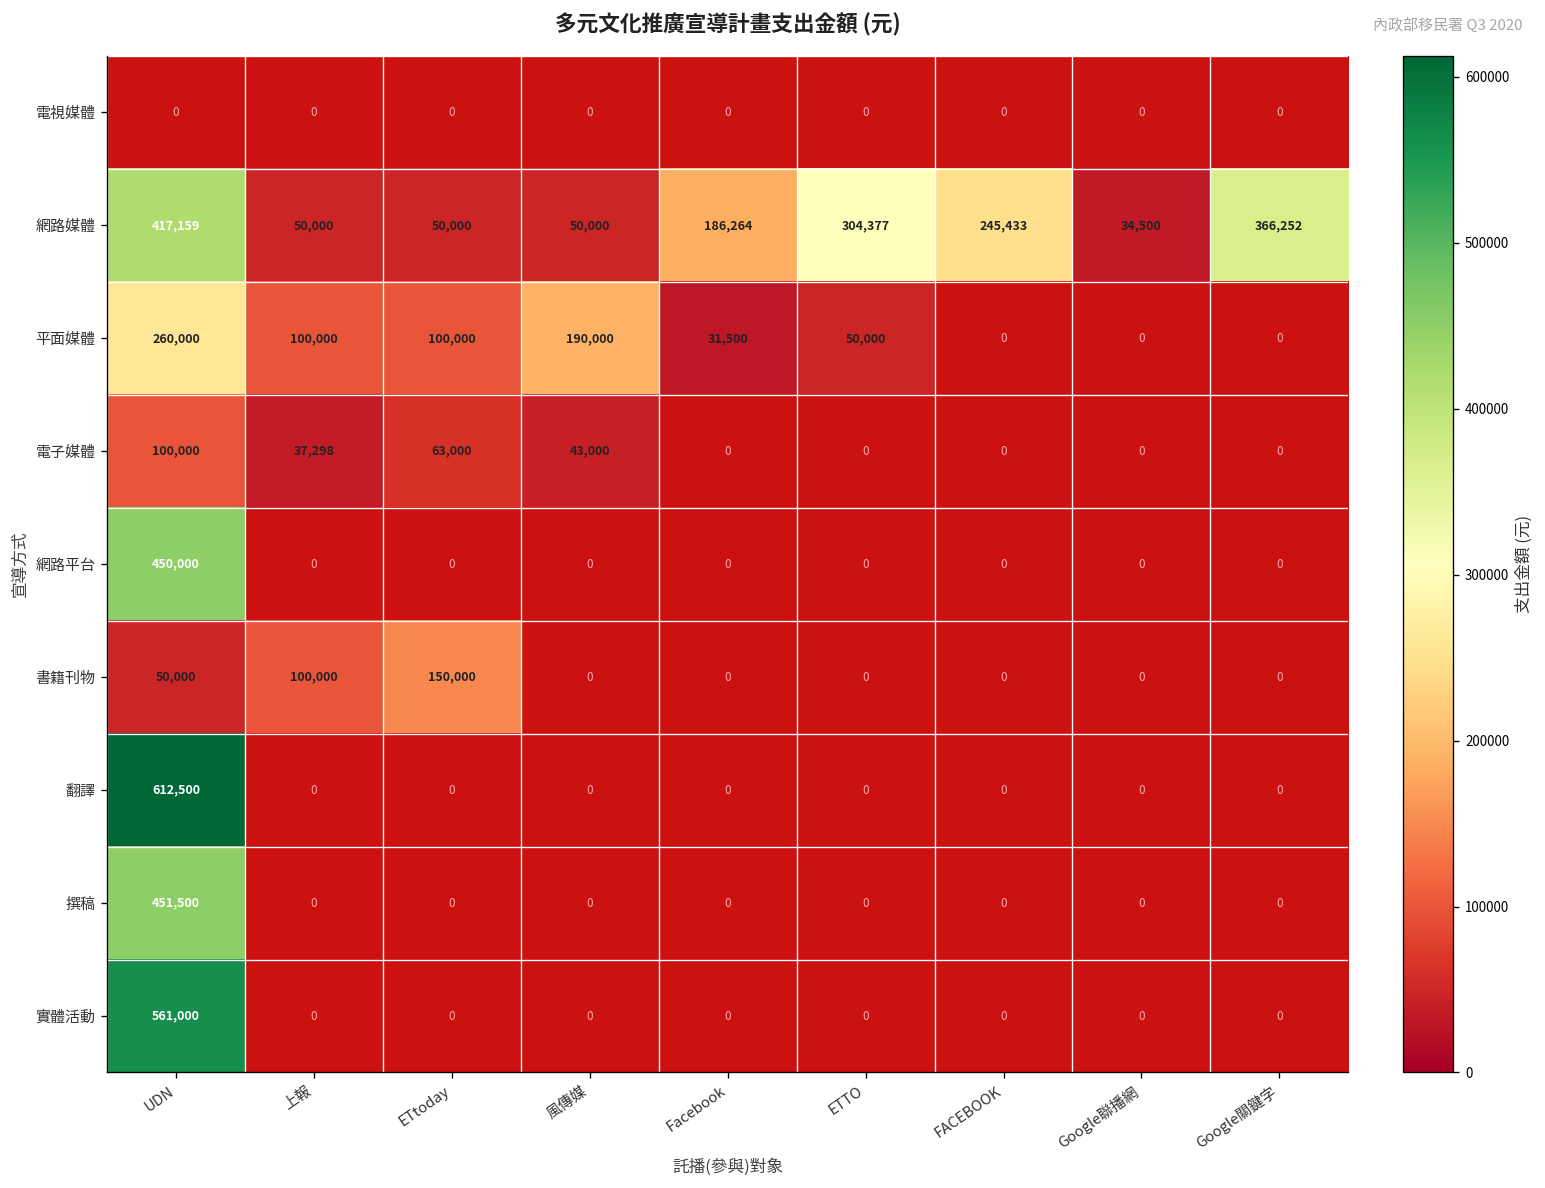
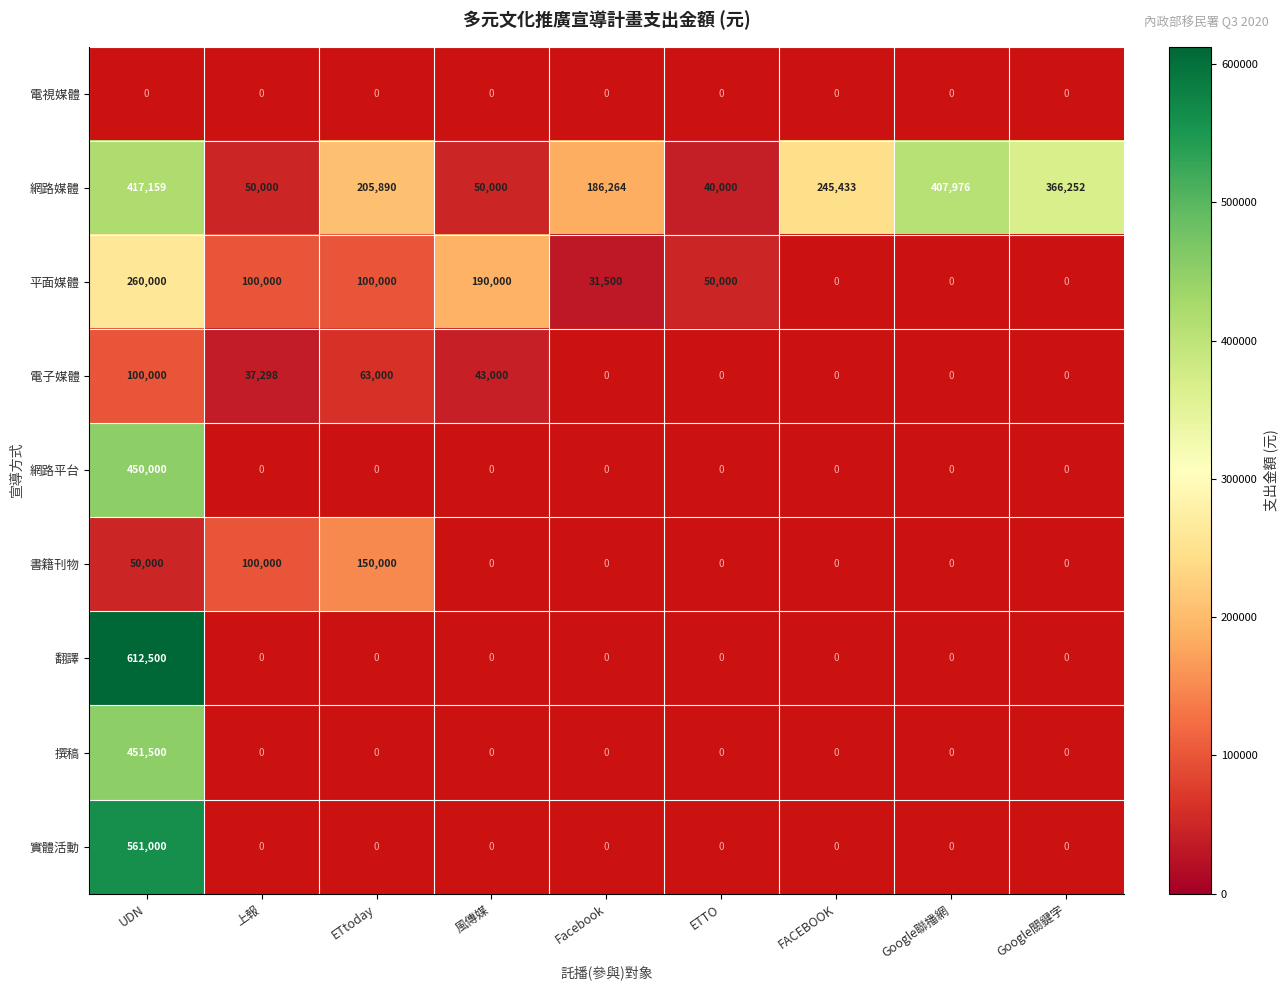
  {
    "網路媒體": {
      "UDN": "417,159",
      "上報": "50,000",
-     "ETtoday": "50,000",
+     "ETtoday": "205,890",
      "風傳媒": "50,000",
      "Facebook": "186,264",
-     "ETTO": "304,377",
+     "ETTO": "40,000",
      "FACEBOOK": "245,433",
-     "Google聯播網": "34,500",
+     "Google聯播網": "407,976",
      "Google關鍵字": "366,252"
    },
    "平面媒體": {
      "UDN": "260,000",
      "上報": "100,000",
      "ETtoday": "100,000",
      "風傳媒": "190,000",
      "Facebook": "31,500",
      "ETTO": "50,000"
    },
    "電子媒體": {
      "UDN": "100,000",
      "上報": "37,298",
      "ETtoday": "63,000",
      "風傳媒": "43,000"
    },
    "網路平台": {
      "UDN": "450,000"
    },
    "書籍刊物": {
      "UDN": "50,000",
      "上報": "100,000",
      "ETtoday": "150,000"
    },
    "翻譯": {
      "UDN": "612,500"
    },
    "撰稿": {
      "UDN": "451,500"
    },
    "實體活動": {
      "UDN": "561,000"
    }
  }
